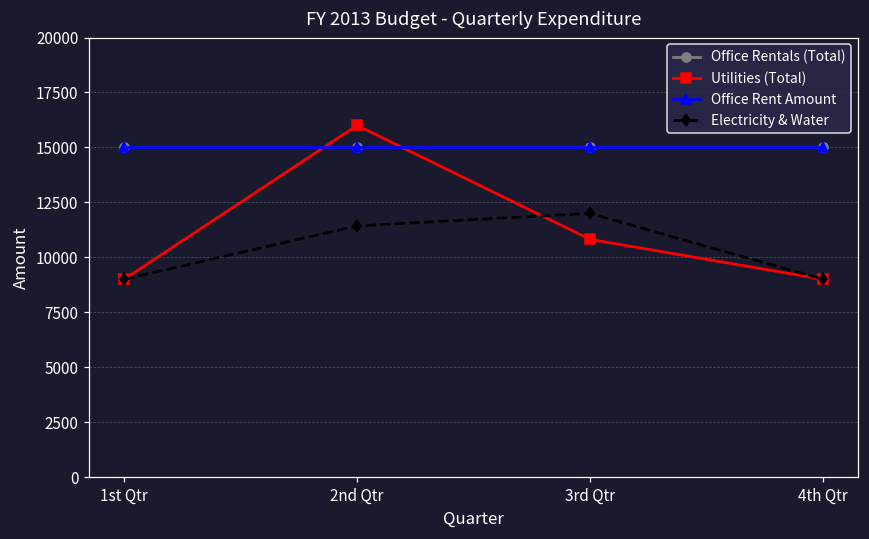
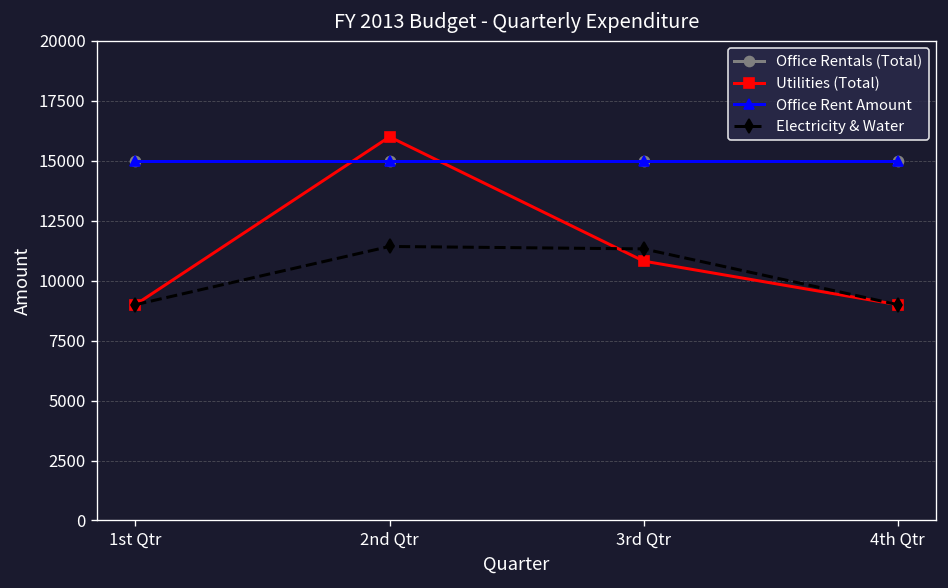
  {
    "Office Rent Amount": {
      "1st Qtr": 15000,
      "2nd Qtr": 15000,
      "3rd Qtr": 15000,
      "4th Qtr": 15000
    },
    "Utilities (Total)": {
      "2nd Qtr": 16000,
      "3rd Qtr": 10800
    },
    "Electricity & Water": {
      "2nd Qtr": 11400,
-     "3rd Qtr": 12000
+     "3rd Qtr": 11300
    }
  }
